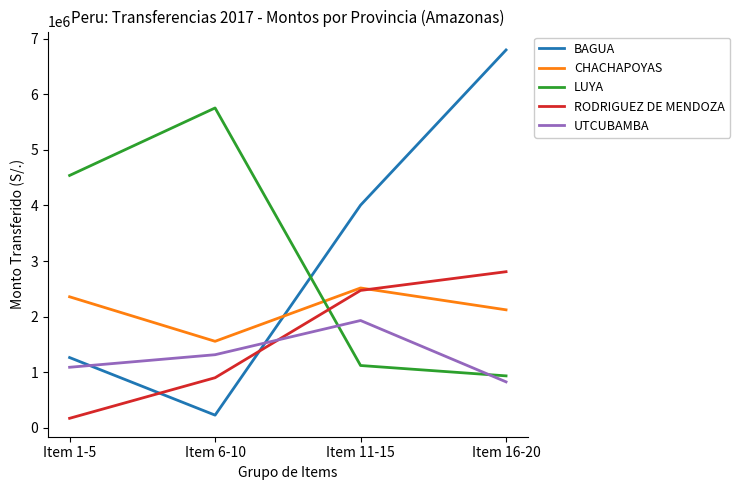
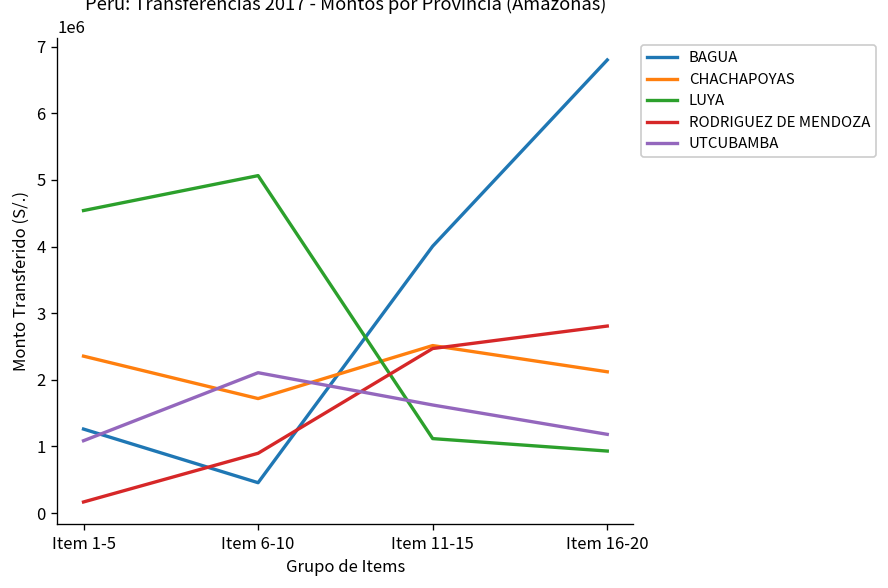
  {
    "BAGUA": {
      "Item 1-5": 1300000,
-     "Item 6-10": 200000,
+     "Item 6-10": 500000,
      "Item 11-15": 4000000,
      "Item 16-20": 6800000
    },
    "CHACHAPOYAS": {
      "Item 1-5": 2400000,
-     "Item 6-10": 1600000,
+     "Item 6-10": 1700000,
      "Item 16-20": 2100000
    },
    "LUYA": {
      "Item 1-5": 4500000,
-     "Item 6-10": 5800000,
+     "Item 6-10": 5100000,
      "Item 11-15": 1100000,
      "Item 16-20": 900000
    },
    "RODRIGUEZ DE MENDOZA": {
      "Item 1-5": 200000,
      "Item 6-10": 900000,
      "Item 16-20": 2800000
    },
    "UTCUBAMBA": {
      "Item 1-5": 1100000,
-     "Item 6-10": 1300000,
-     "Item 11-15": 1900000,
-     "Item 16-20": 800000
+     "Item 6-10": 2100000,
+     "Item 11-15": 1600000,
+     "Item 16-20": 1200000
    }
  }
